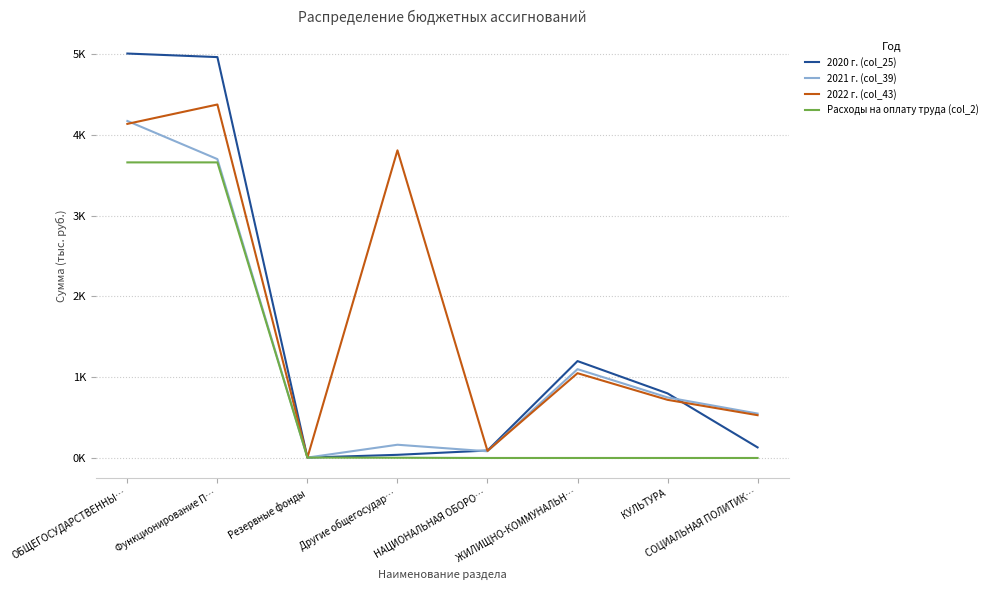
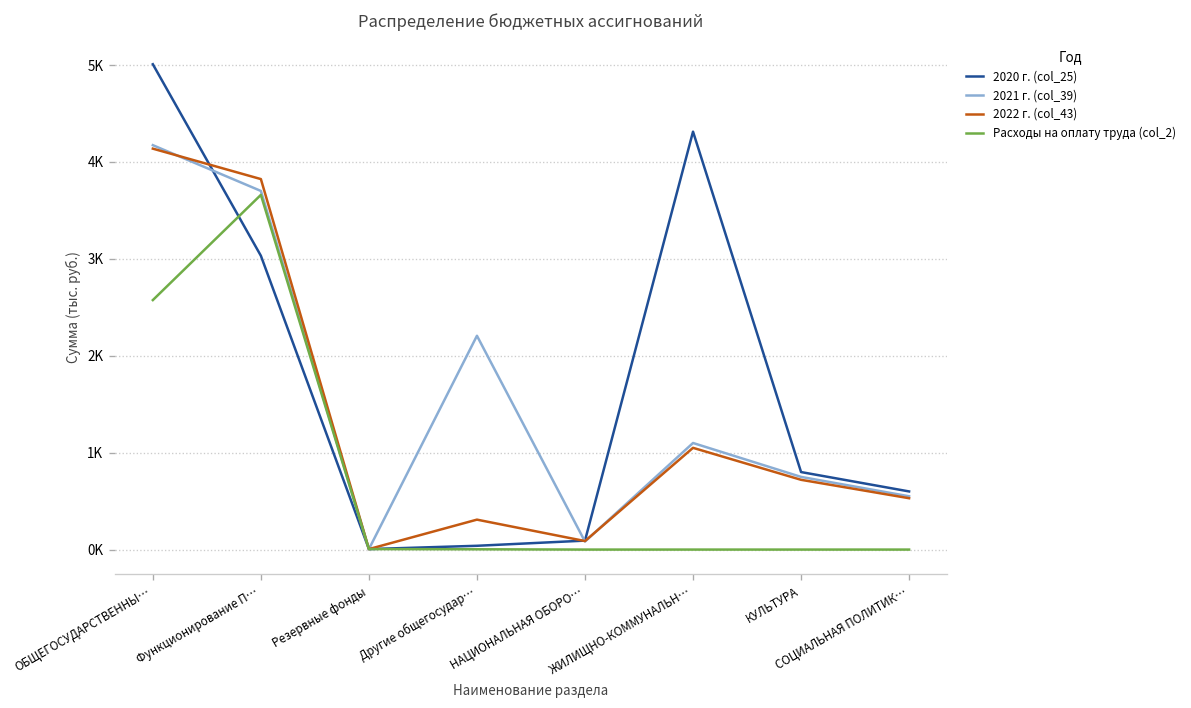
  {
    "2020 г. (col_25)": {
      "ОБЩЕГОСУДАРСТВЕННЫ…": 5000,
-     "Функционирование П…": 5000,
+     "Функционирование П…": 3000,
      "Другие общегосудар…": 0,
-     "ЖИЛИЩНО-КОММУНАЛЬН…": 1200,
+     "ЖИЛИЩНО-КОММУНАЛЬН…": 4300,
      "КУЛЬТУРА": 800,
-     "СОЦИАЛЬНАЯ ПОЛИТИК…": 100
+     "СОЦИАЛЬНАЯ ПОЛИТИК…": 600
    },
    "2021 г. (col_39)": {
      "ОБЩЕГОСУДАРСТВЕННЫ…": 4200,
      "Функционирование П…": 3700,
-     "Другие общегосудар…": 200,
+     "Другие общегосудар…": 2200,
      "ЖИЛИЩНО-КОММУНАЛЬН…": 1100
    },
    "2022 г. (col_43)": {
      "ОБЩЕГОСУДАРСТВЕННЫ…": 4100,
-     "Функционирование П…": 4400,
-     "Другие общегосудар…": 3800,
+     "Функционирование П…": 3800,
+     "Другие общегосудар…": 300,
      "ЖИЛИЩНО-КОММУНАЛЬН…": 1100
    },
    "Расходы на оплату труда (col_2)": {
-     "ОБЩЕГОСУДАРСТВЕННЫ…": 3700,
+     "ОБЩЕГОСУДАРСТВЕННЫ…": 2600,
      "Функционирование П…": 3700,
      "Другие общегосудар…": 0,
      "НАЦИОНАЛЬНАЯ ОБОРО…": 0,
      "ЖИЛИЩНО-КОММУНАЛЬН…": 0,
      "КУЛЬТУРА": 0,
      "СОЦИАЛЬНАЯ ПОЛИТИК…": 0
    }
  }
